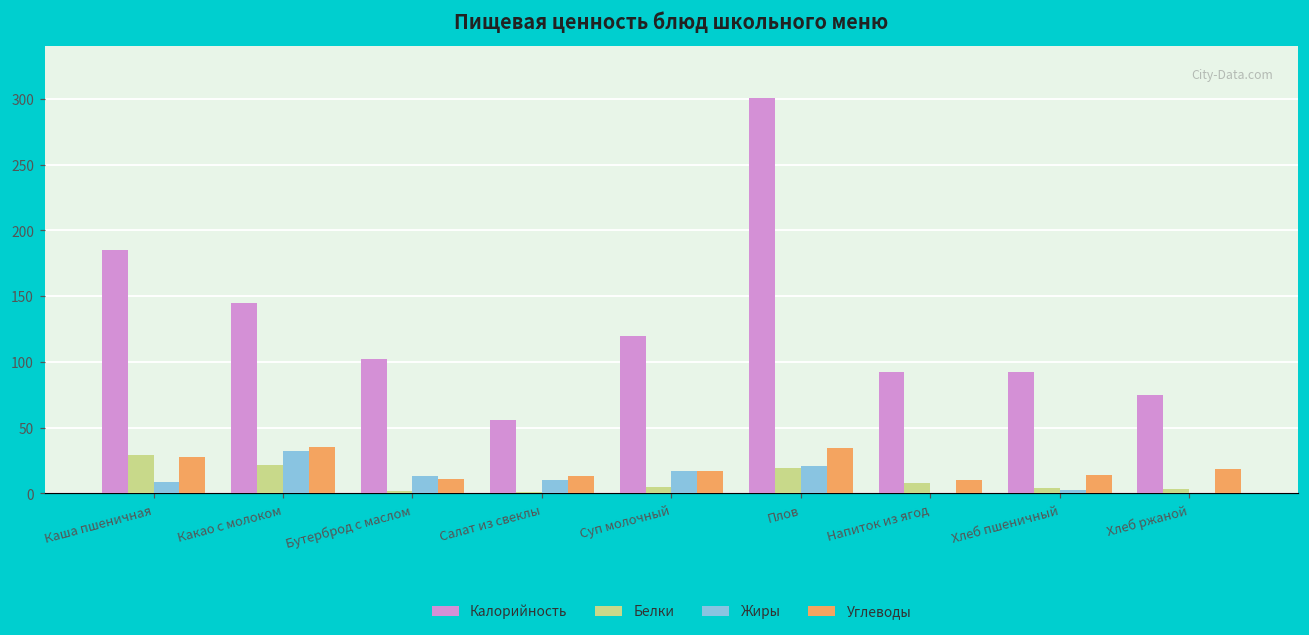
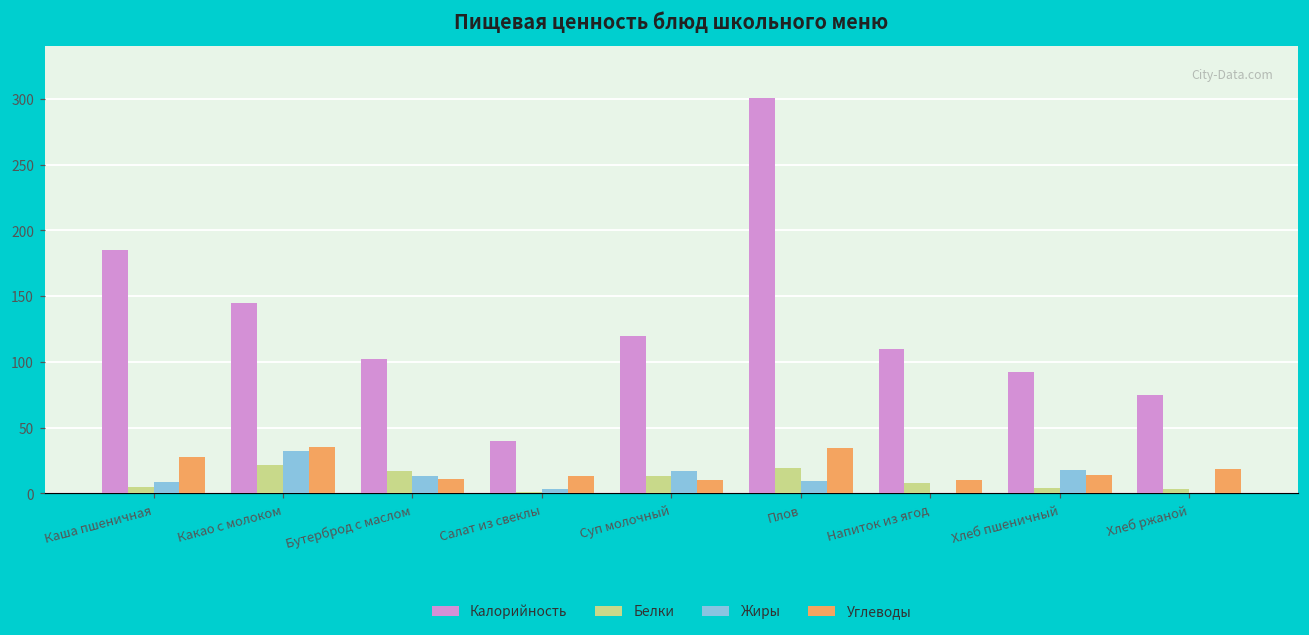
  {
    "Калорийность": {
      "Каша пшеничная": 185,
      "Какао с молоком": 145,
      "Бутерброд с маслом": 102,
-     "Салат из свеклы": 56,
+     "Салат из свеклы": 40,
      "Суп молочный": 120,
      "Плов": 301,
-     "Напиток из ягод": 92,
+     "Напиток из ягод": 110,
      "Хлеб пшеничный": 92,
      "Хлеб ржаной": 75
    },
    "Белки": {
-     "Каша пшеничная": 29,
+     "Каша пшеничная": 5,
      "Какао с молоком": 21,
-     "Бутерброд с маслом": 2,
-     "Суп молочный": 5,
+     "Бутерброд с маслом": 17,
+     "Суп молочный": 14,
      "Плов": 19,
      "Напиток из ягод": 8,
      "Хлеб пшеничный": 4,
      "Хлеб ржаной": 3
    },
    "Жиры": {
      "Каша пшеничная": 8,
      "Какао с молоком": 32,
      "Бутерброд с маслом": 13,
-     "Салат из свеклы": 11,
+     "Салат из свеклы": 4,
      "Суп молочный": 17,
-     "Плов": 21,
-     "Хлеб пшеничный": 3
+     "Плов": 10,
+     "Хлеб пшеничный": 18
    },
    "Углеводы": {
      "Каша пшеничная": 28,
      "Какао с молоком": 35,
      "Бутерброд с маслом": 11,
      "Салат из свеклы": 13,
-     "Суп молочный": 17,
+     "Суп молочный": 10,
      "Плов": 35,
      "Напиток из ягод": 11,
      "Хлеб пшеничный": 14,
      "Хлеб ржаной": 19
    }
  }
